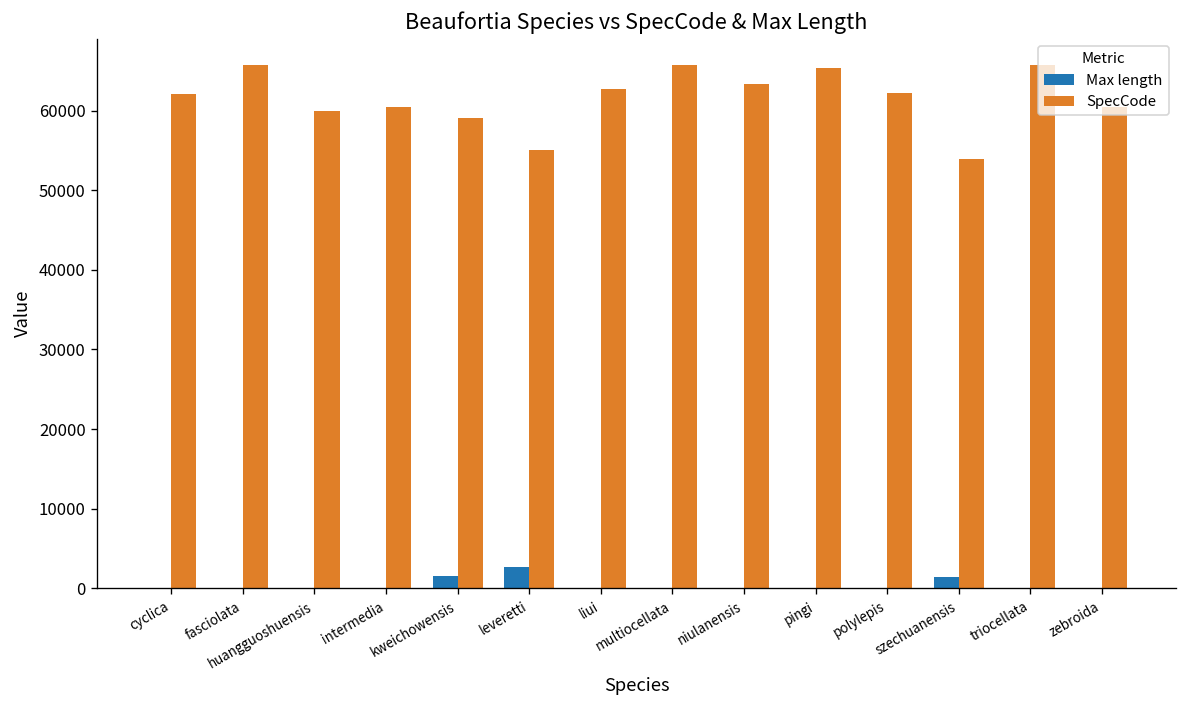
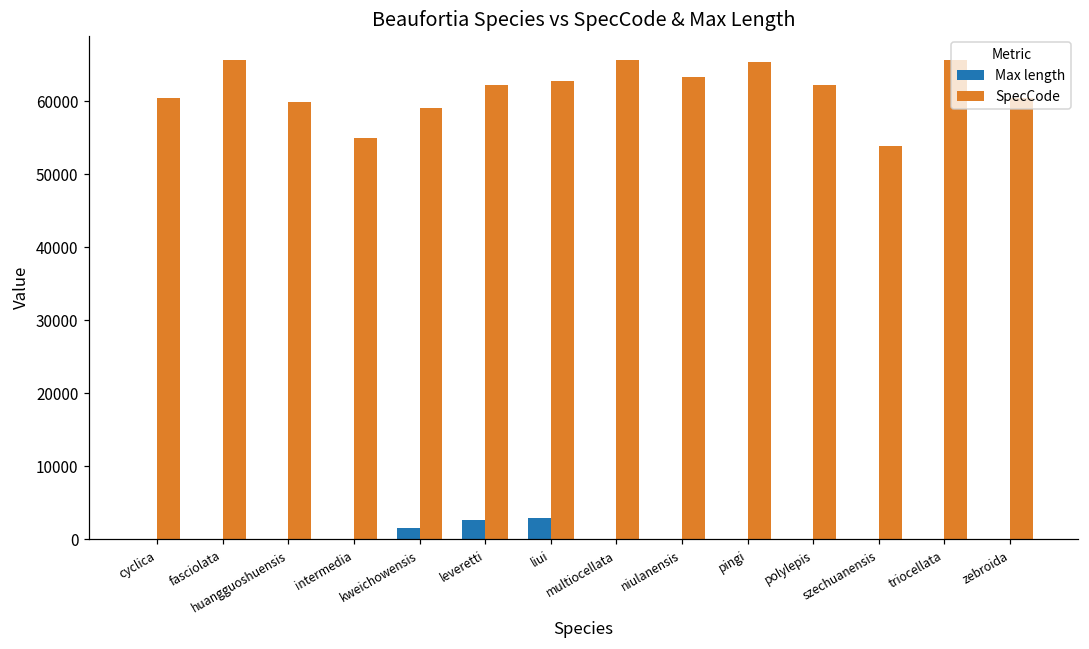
  {
    "Max length": {
      "fasciolata": 0,
      "intermedia": 0,
      "kweichowensis": 2000,
      "leveretti": 3000,
-     "liui": 0,
+     "liui": 3000,
      "multiocellata": 0,
-     "szechuanensis": 1000,
+     "szechuanensis": 0,
      "triocellata": 0
    },
    "SpecCode": {
-     "cyclica": 62000,
+     "cyclica": 60000,
      "fasciolata": 66000,
      "huangguoshuensis": 60000,
-     "intermedia": 60000,
+     "intermedia": 55000,
      "kweichowensis": 59000,
-     "leveretti": 55000,
+     "leveretti": 62000,
      "liui": 63000,
      "multiocellata": 66000,
      "niulanensis": 63000,
      "pingi": 65000,
      "polylepis": 62000,
      "szechuanensis": 54000
    }
  }
